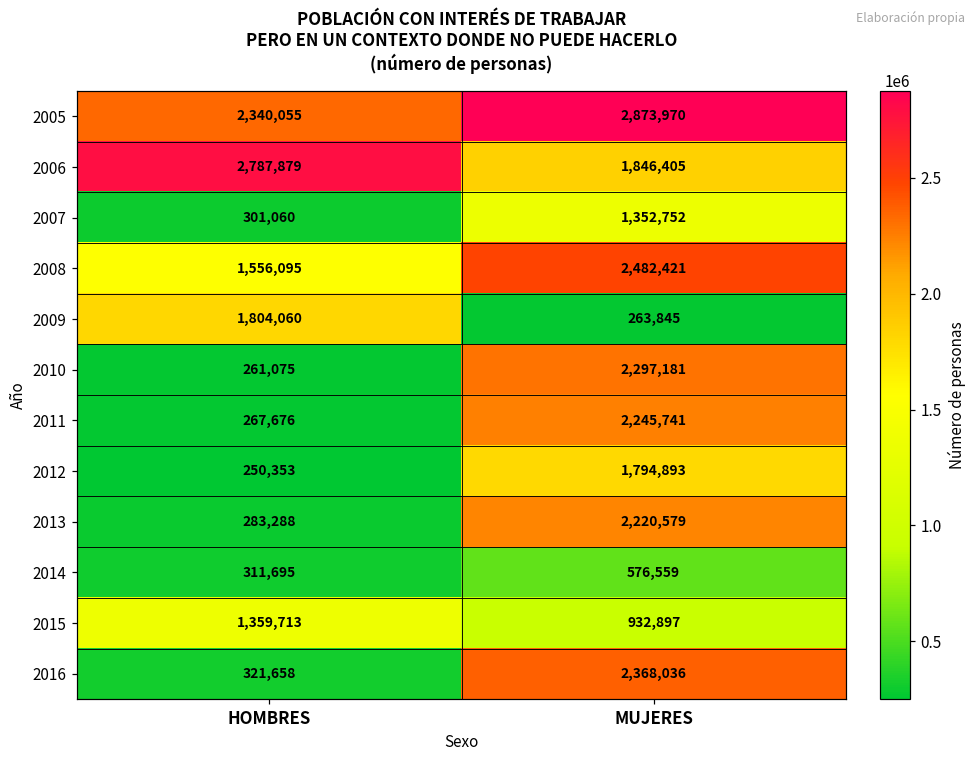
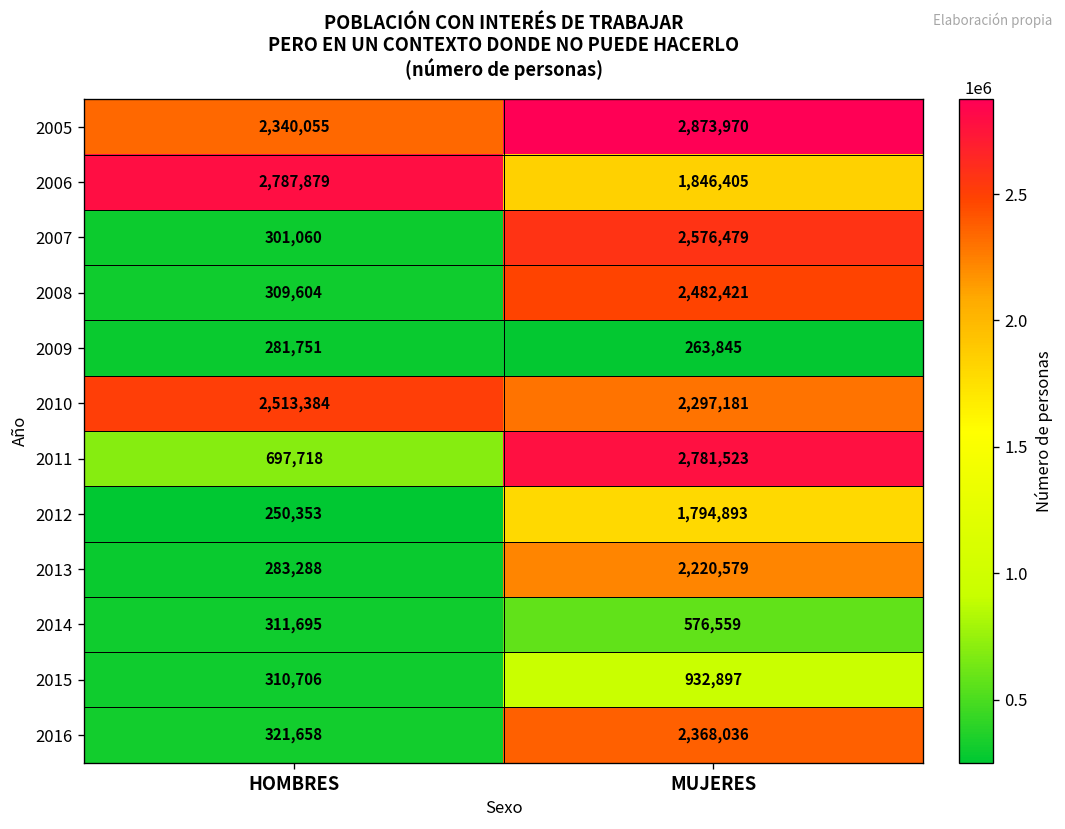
  {
    "2005": {
      "HOMBRES": "2,340,055",
      "MUJERES": "2,873,970"
    },
    "2006": {
      "HOMBRES": "2,787,879",
      "MUJERES": "1,846,405"
    },
    "2007": {
      "HOMBRES": "301,060",
-     "MUJERES": "1,352,752"
+     "MUJERES": "2,576,479"
    },
    "2008": {
-     "HOMBRES": "1,556,095",
+     "HOMBRES": "309,604",
      "MUJERES": "2,482,421"
    },
    "2009": {
-     "HOMBRES": "1,804,060",
+     "HOMBRES": "281,751",
      "MUJERES": "263,845"
    },
    "2010": {
-     "HOMBRES": "261,075",
+     "HOMBRES": "2,513,384",
      "MUJERES": "2,297,181"
    },
    "2011": {
-     "HOMBRES": "267,676",
-     "MUJERES": "2,245,741"
+     "HOMBRES": "697,718",
+     "MUJERES": "2,781,523"
    },
    "2012": {
      "HOMBRES": "250,353",
      "MUJERES": "1,794,893"
    },
    "2013": {
      "HOMBRES": "283,288",
      "MUJERES": "2,220,579"
    },
    "2014": {
      "HOMBRES": "311,695",
      "MUJERES": "576,559"
    },
    "2015": {
-     "HOMBRES": "1,359,713",
+     "HOMBRES": "310,706",
      "MUJERES": "932,897"
    },
    "2016": {
      "HOMBRES": "321,658",
      "MUJERES": "2,368,036"
    }
  }
